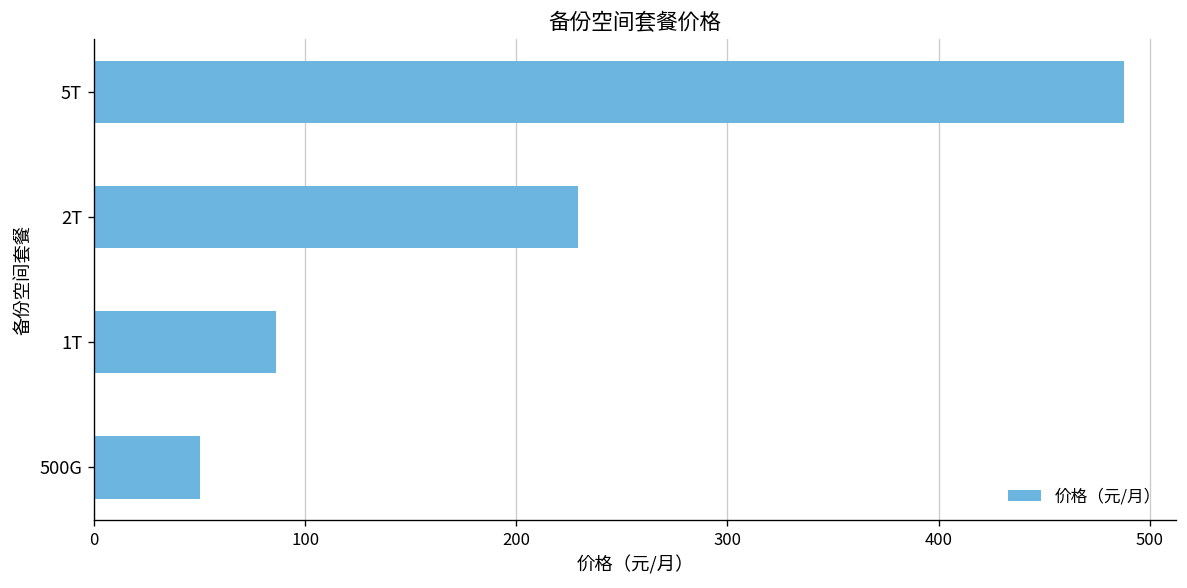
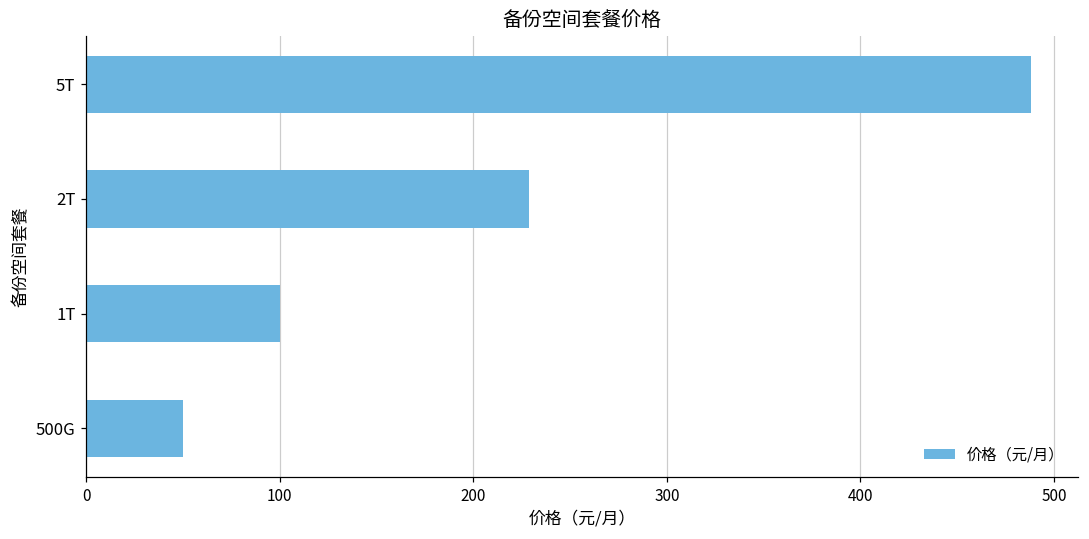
  {
    "5T": 488,
    "2T": 229,
-   "1T": 86,
+   "1T": 100,
    "500G": 50
  }
